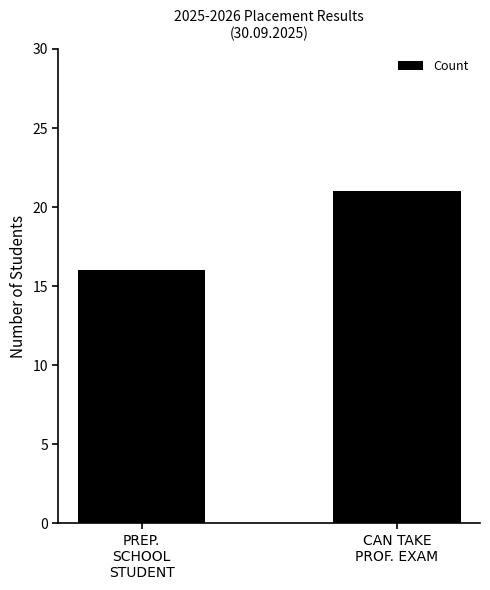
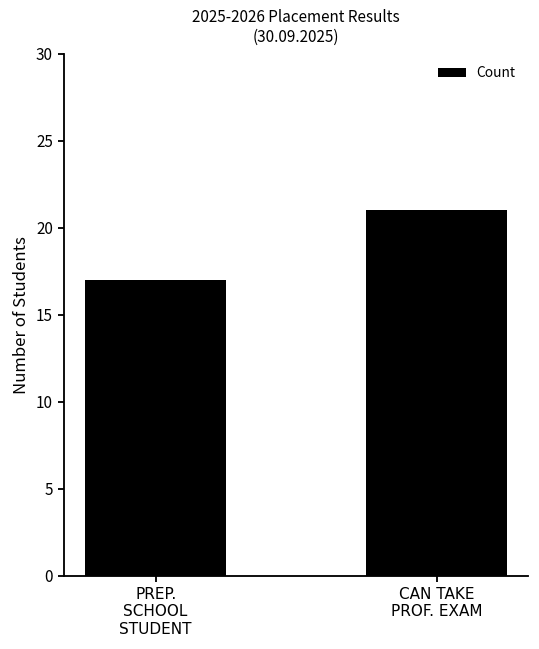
  {
-   "PREP. SCHOOL STUDENT": 16,
+   "PREP. SCHOOL STUDENT": 17,
    "CAN TAKE PROF. EXAM": 21
  }
